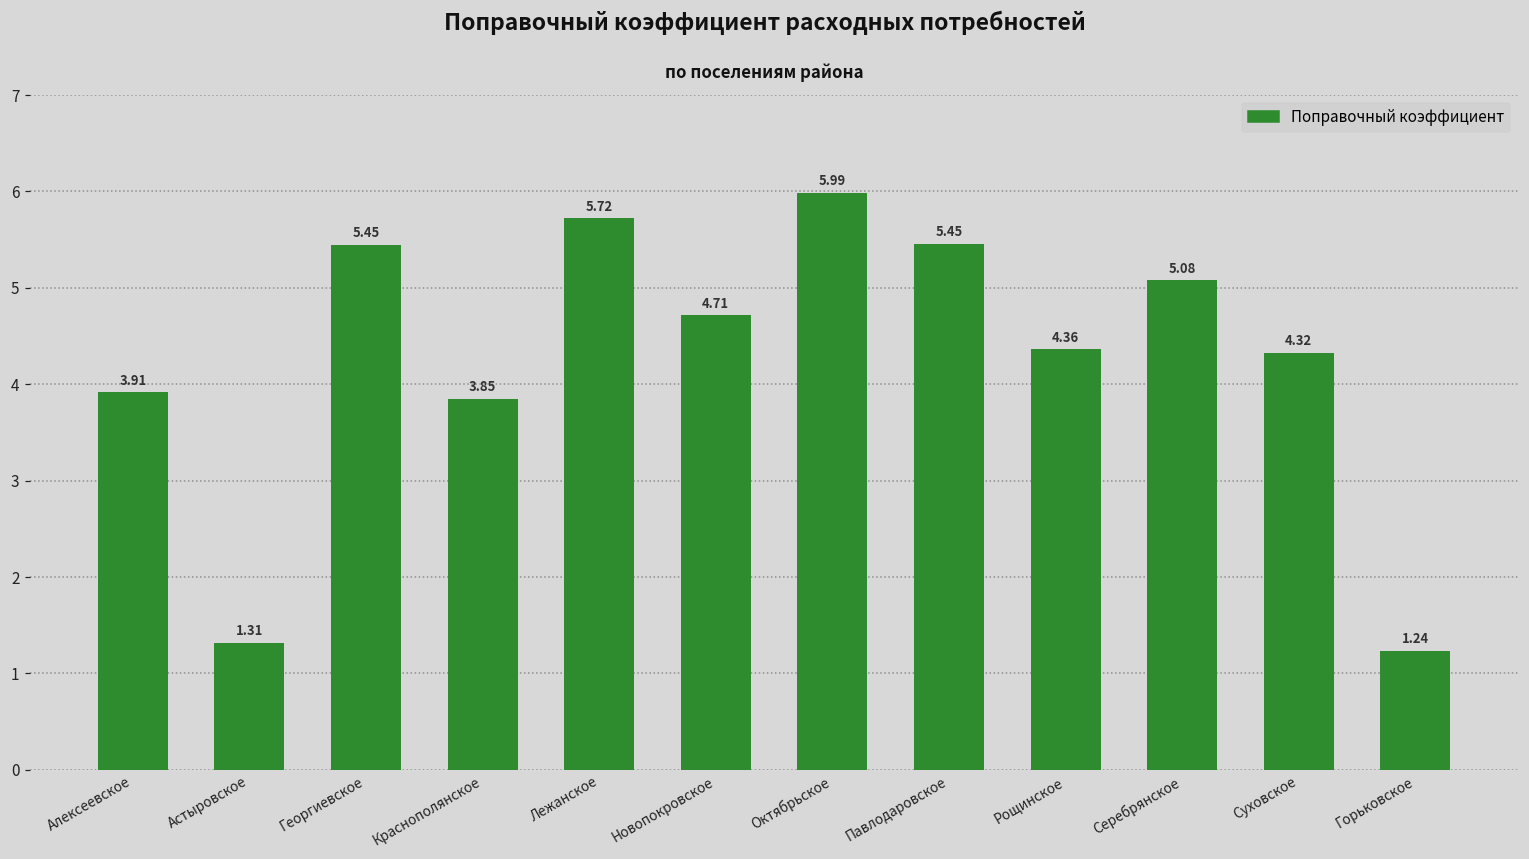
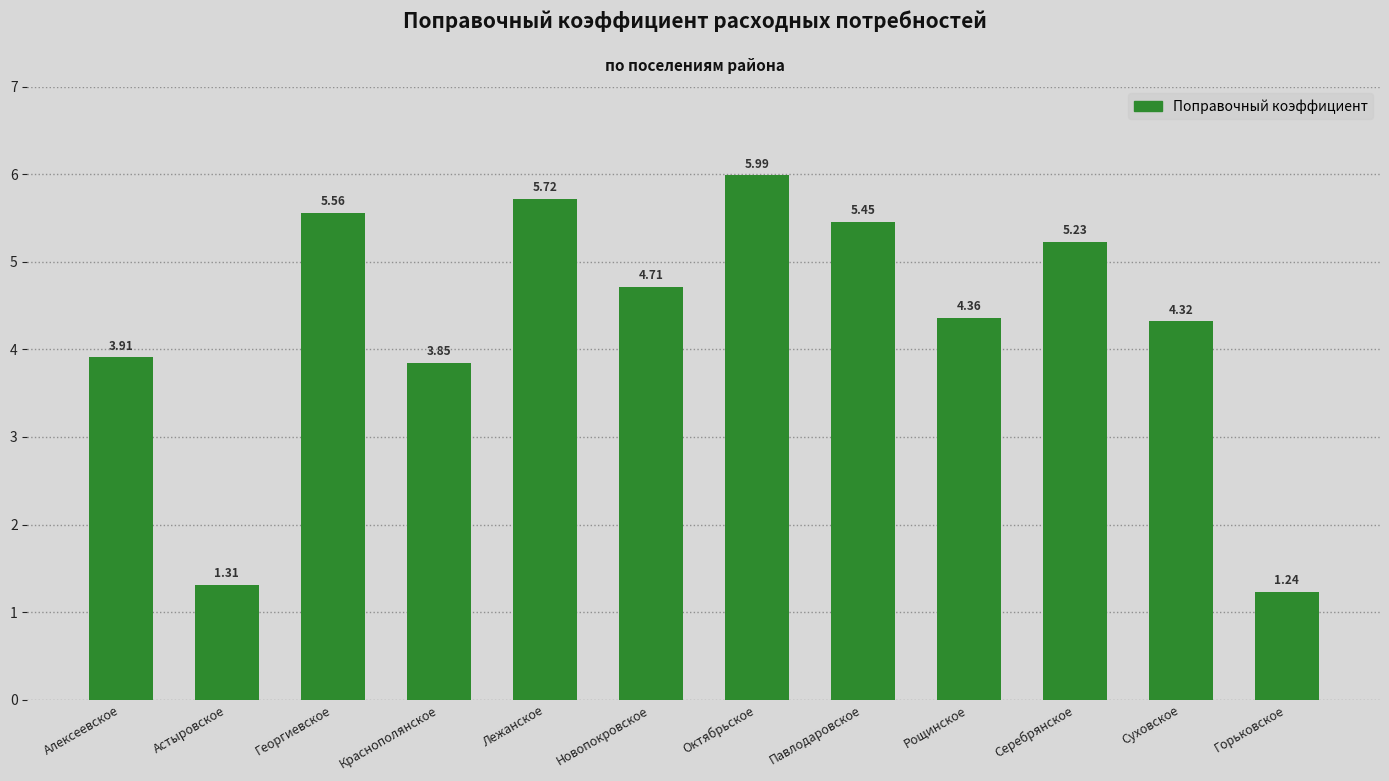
  {
    "Алексеевское": 3.91,
    "Астыровское": 1.31,
-   "Георгиевское": 5.45,
+   "Георгиевское": 5.56,
    "Краснополянское": 3.85,
    "Лежанское": 5.72,
    "Новопокровское": 4.71,
    "Октябрьское": 5.99,
    "Павлодаровское": 5.45,
    "Рощинское": 4.36,
-   "Серебрянское": 5.08,
+   "Серебрянское": 5.23,
    "Суховское": 4.32,
    "Горьковское": 1.24
  }
